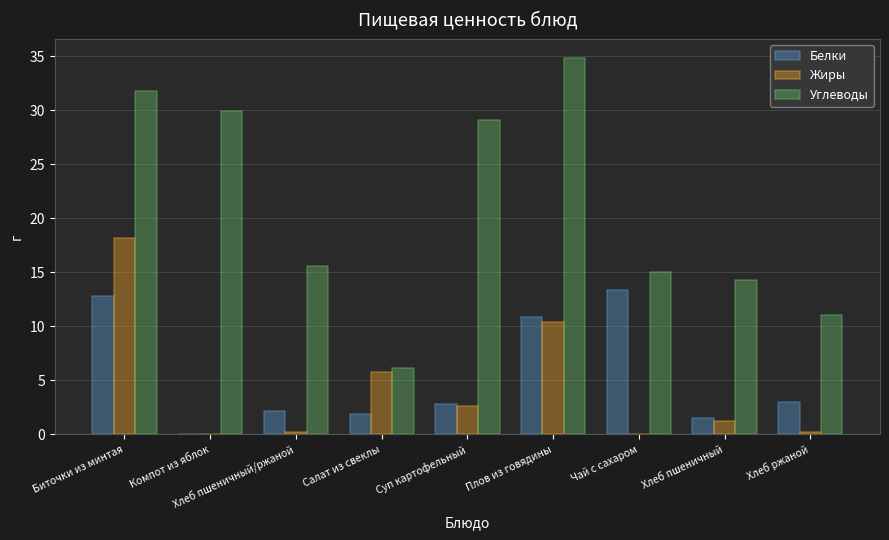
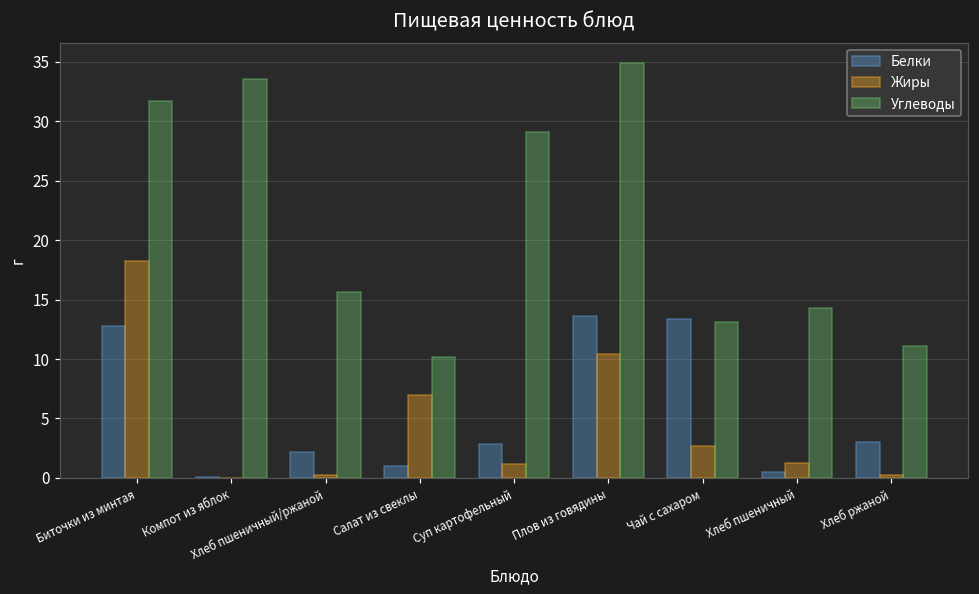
  {
    "Белки": {
      "Биточки из минтая": 12.8,
      "Хлеб пшеничный/ржаной": 2.2,
-     "Салат из свеклы": 1.9,
+     "Салат из свеклы": 1.0,
      "Суп картофельный": 2.8,
-     "Плов из говядины": 10.8,
+     "Плов из говядины": 13.6,
      "Чай с сахаром": 13.4,
-     "Хлеб пшеничный": 1.5,
+     "Хлеб пшеничный": 0.5,
      "Хлеб ржаной": 3.0
    },
    "Жиры": {
      "Биточки из минтая": 18.2,
      "Компот из яблок": 0.0,
      "Хлеб пшеничный/ржаной": 0.2,
-     "Салат из свеклы": 5.7,
-     "Суп картофельный": 2.7,
+     "Салат из свеклы": 7.0,
+     "Суп картофельный": 1.2,
      "Плов из говядины": 10.4,
-     "Чай с сахаром": 0.1,
+     "Чай с сахаром": 2.7,
      "Хлеб пшеничный": 1.2
    },
    "Углеводы": {
      "Биточки из минтая": 31.7,
-     "Компот из яблок": 29.9,
+     "Компот из яблок": 33.6,
      "Хлеб пшеничный/ржаной": 15.6,
-     "Салат из свеклы": 6.2,
+     "Салат из свеклы": 10.1,
      "Суп картофельный": 29.1,
      "Плов из говядины": 34.9,
-     "Чай с сахаром": 15.0,
+     "Чай с сахаром": 13.1,
      "Хлеб пшеничный": 14.3,
      "Хлеб ржаной": 11.1
    }
  }
